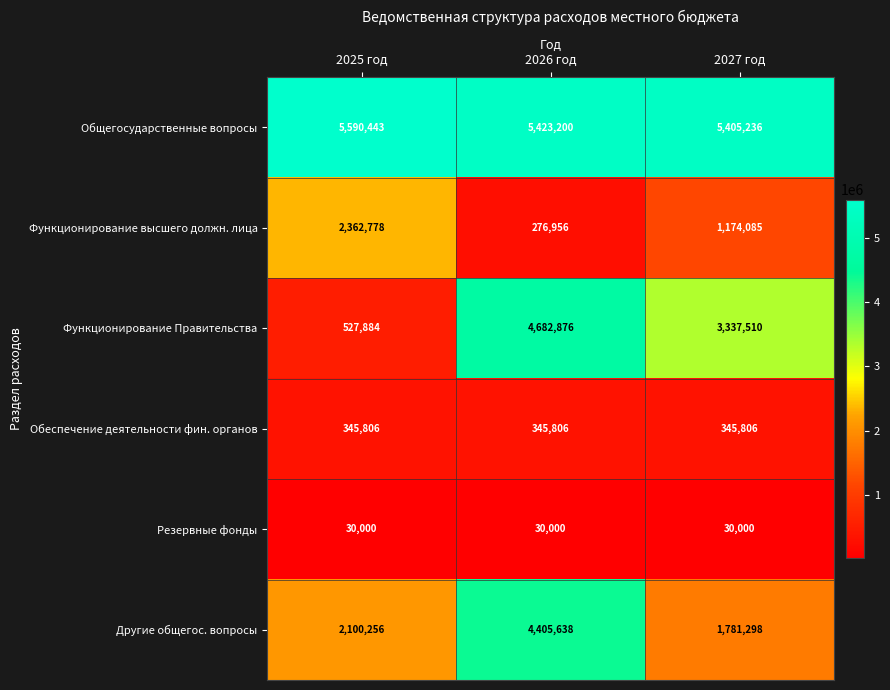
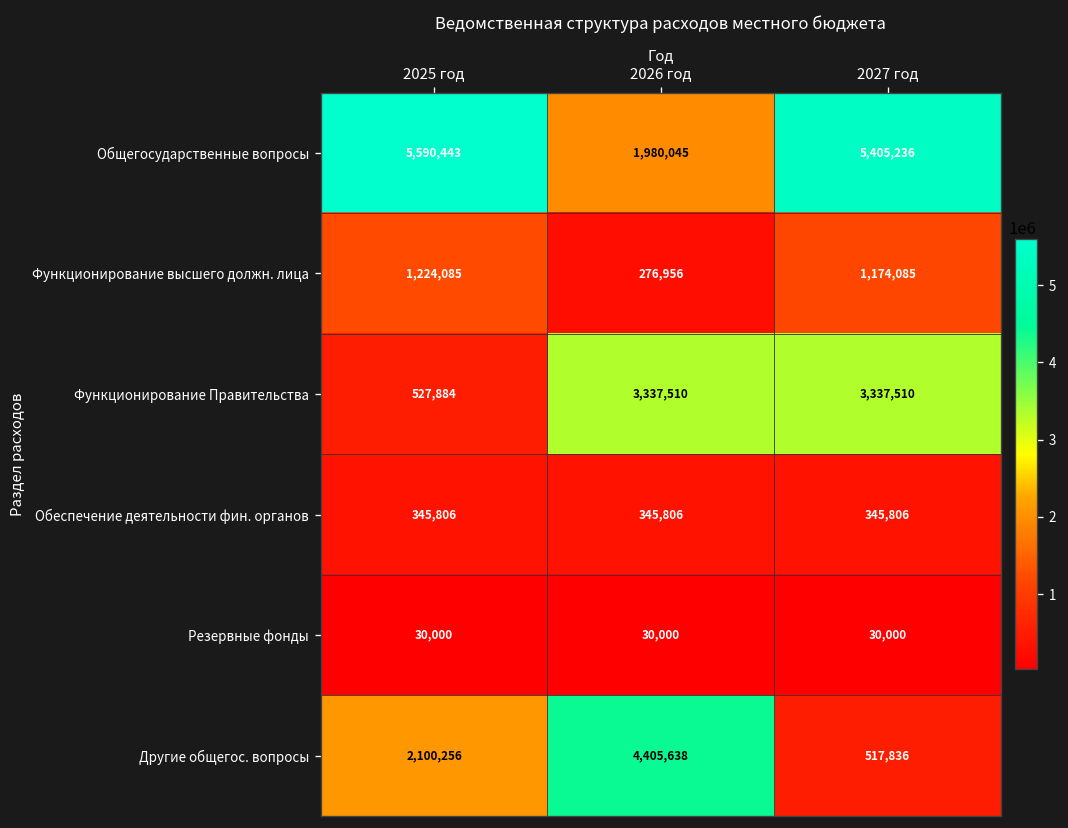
  {
    "Общегосударственные вопросы": {
      "2025 год": "5,590,443",
-     "2026 год": "5,423,200",
+     "2026 год": "1,980,045",
      "2027 год": "5,405,236"
    },
    "Функционирование высшего должн. лица": {
-     "2025 год": "2,362,778",
+     "2025 год": "1,224,085",
      "2026 год": "276,956",
      "2027 год": "1,174,085"
    },
    "Функционирование Правительства": {
      "2025 год": "527,884",
-     "2026 год": "4,682,876",
+     "2026 год": "3,337,510",
      "2027 год": "3,337,510"
    },
    "Обеспечение деятельности фин. органов": {
      "2025 год": "345,806",
      "2026 год": "345,806",
      "2027 год": "345,806"
    },
    "Резервные фонды": {
      "2025 год": "30,000",
      "2026 год": "30,000",
      "2027 год": "30,000"
    },
    "Другие общегос. вопросы": {
      "2025 год": "2,100,256",
      "2026 год": "4,405,638",
-     "2027 год": "1,781,298"
+     "2027 год": "517,836"
    }
  }
